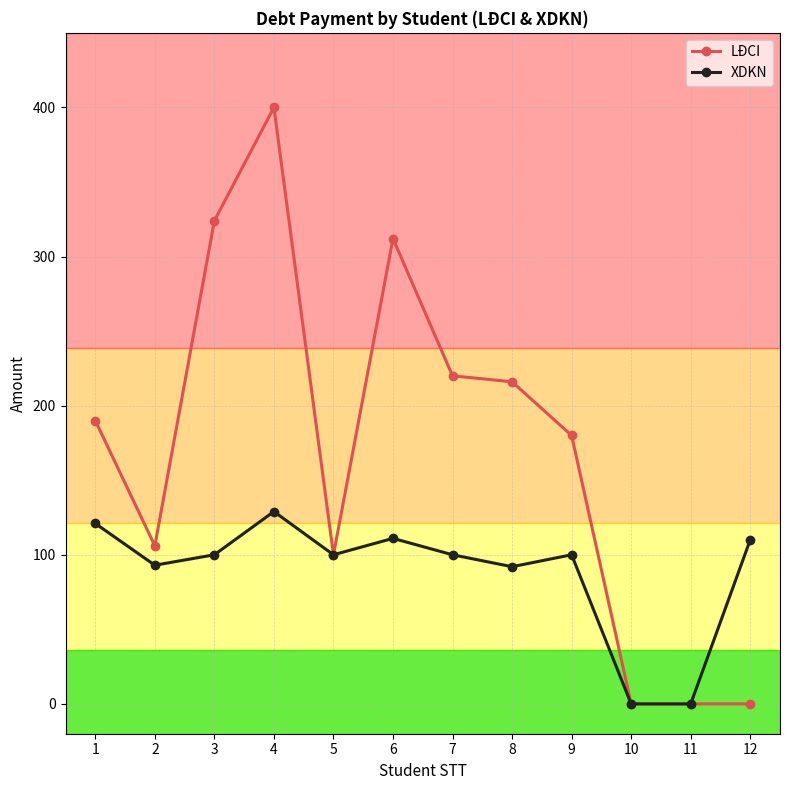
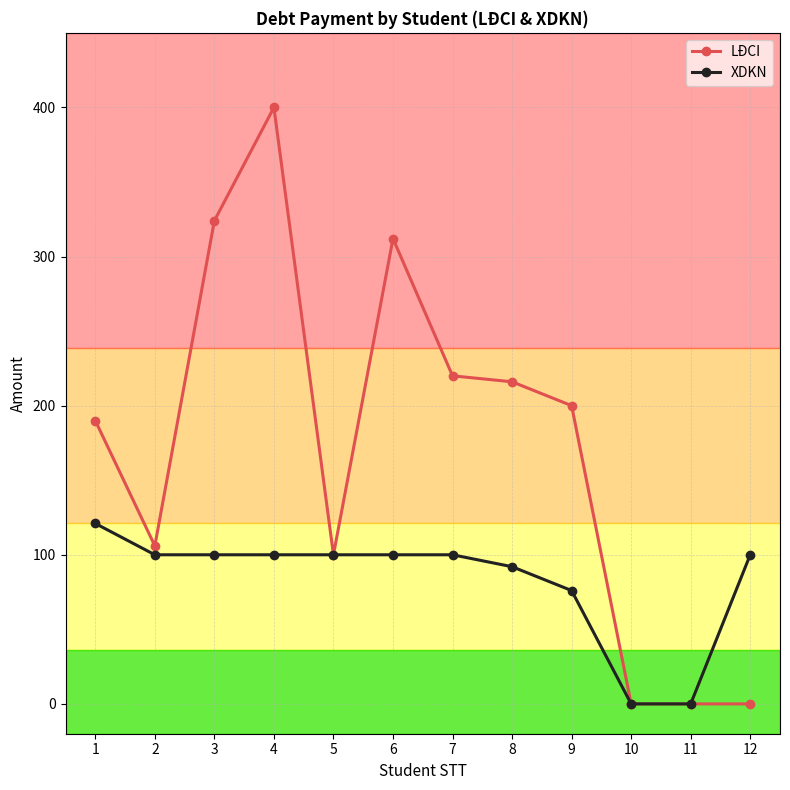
  {
    "LĐCI": {
      "1": 190,
      "2": 106,
      "3": 324,
      "4": 400,
      "6": 312,
      "7": 220,
      "8": 216,
-     "9": 180,
+     "9": 200,
      "12": 0
    },
    "XDKN": {
      "1": 121,
-     "2": 93,
+     "2": 100,
      "3": 100,
-     "4": 129,
-     "6": 111,
+     "4": 100,
+     "6": 100,
      "7": 100,
      "8": 92,
-     "9": 100,
-     "12": 110
+     "9": 76,
+     "12": 100
    }
  }
